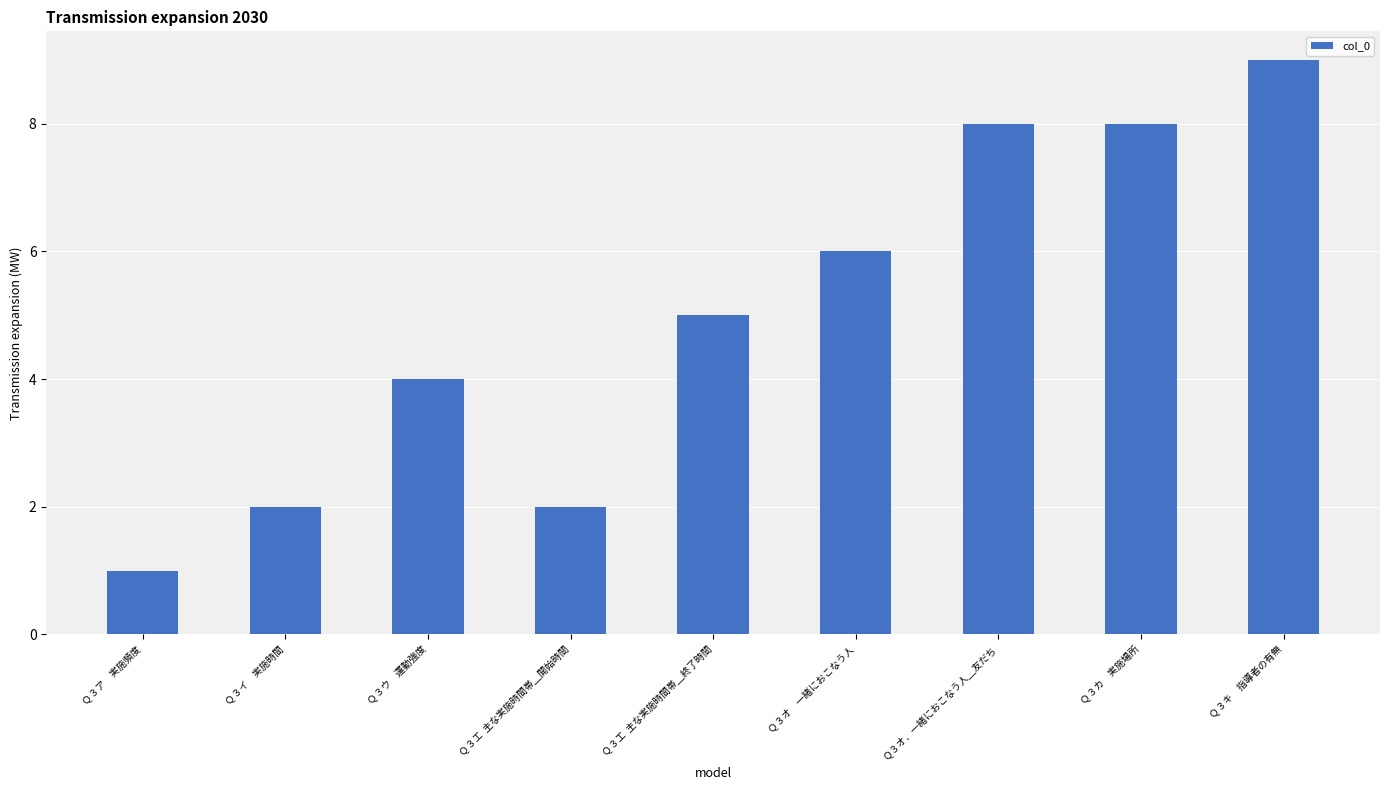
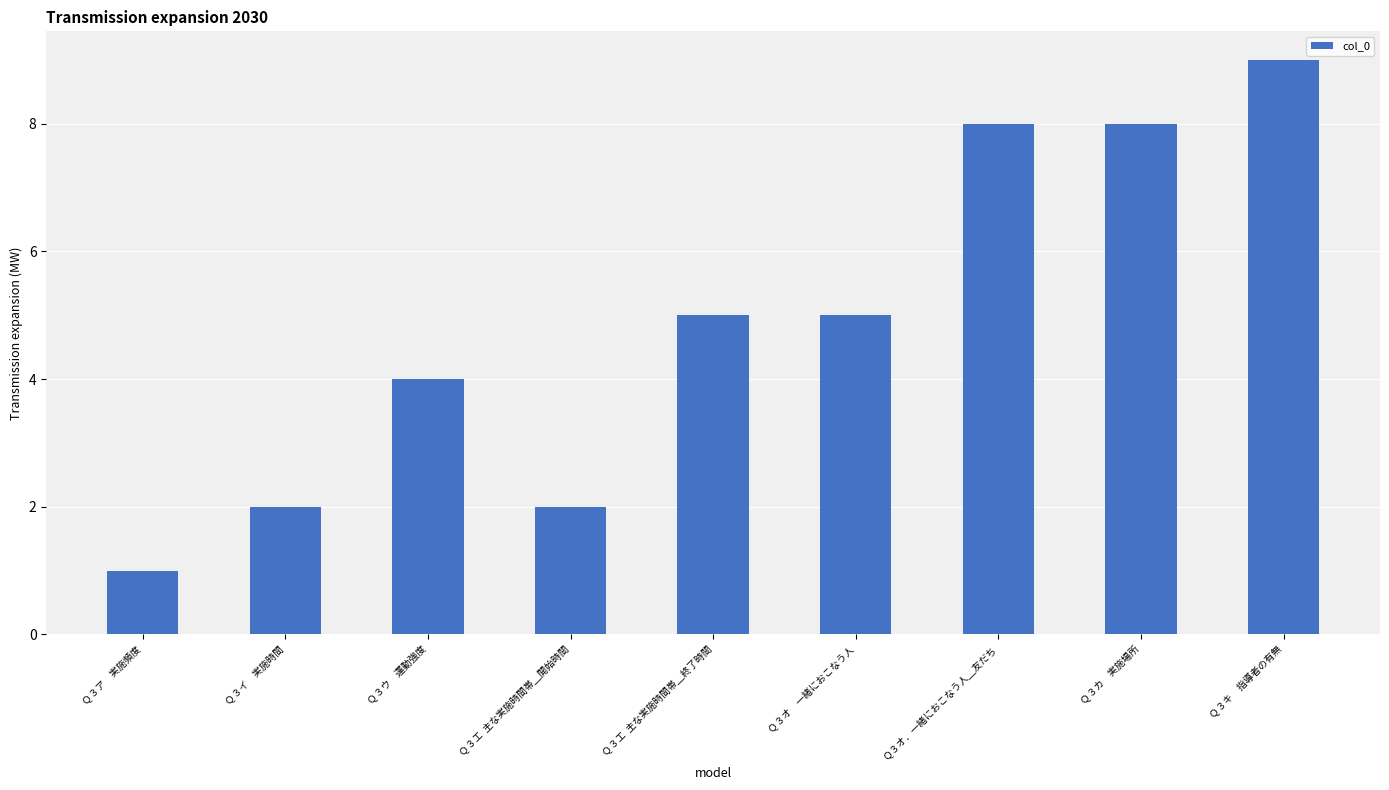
  {
    "Ｑ３ア 実施頻度": 1,
    "Ｑ３イ 実施時間": 2,
    "Ｑ３ウ 運動強度": 4,
    "Ｑ３エ 主な実施時間帯＿開始時間": 2,
    "Ｑ３エ 主な実施時間帯＿終了時間": 5,
-   "Ｑ３オ 一緒におこなう人": 6,
+   "Ｑ３オ 一緒におこなう人": 5,
    "Ｑ３オ．一緒におこなう人＿友だち": 8,
    "Ｑ３カ 実施場所": 8,
    "Ｑ３キ 指導者の有無": 9
  }
